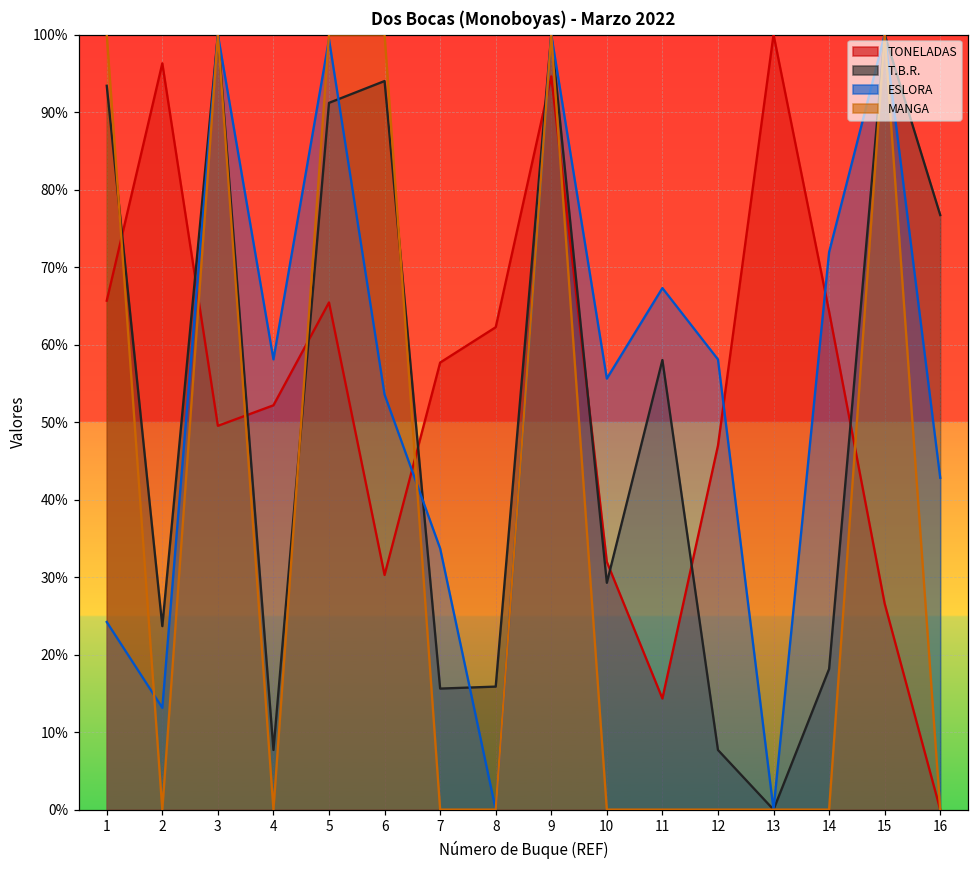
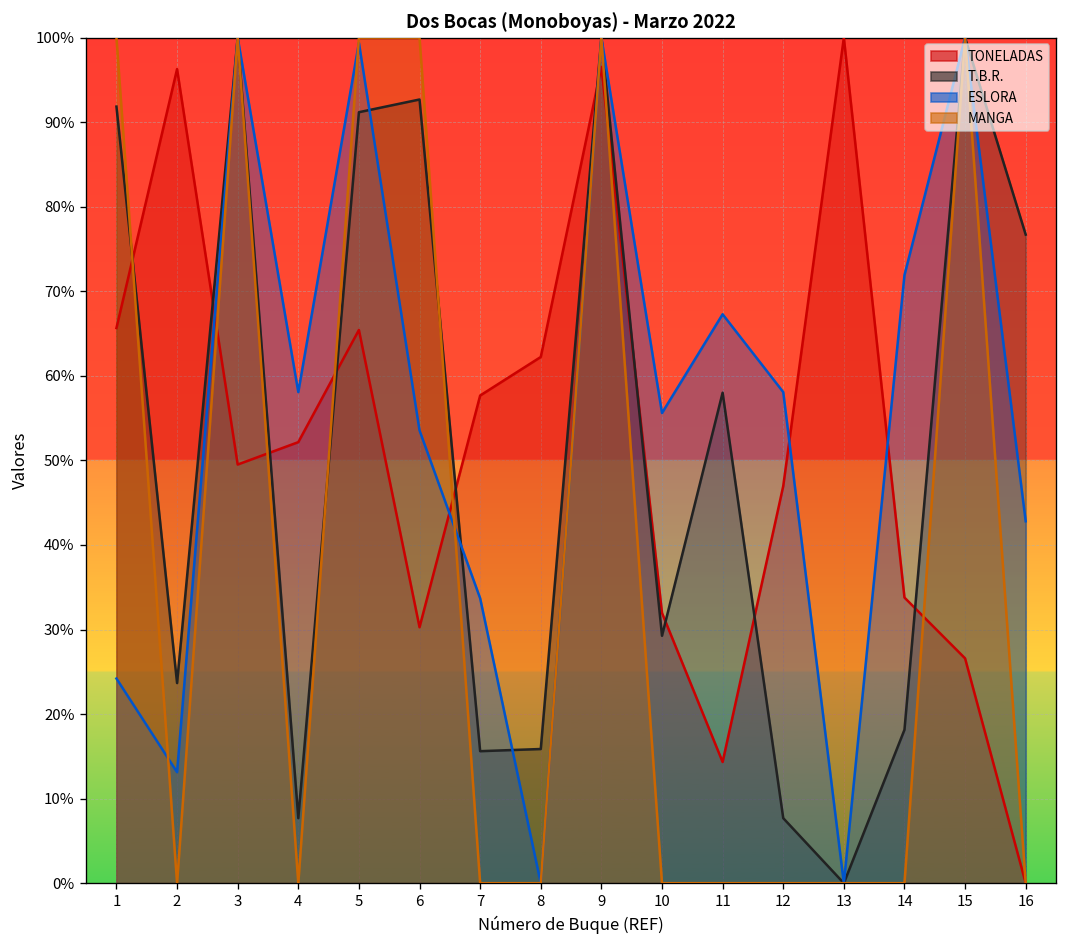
  {
    "TONELADAS": {
      "1": "66%",
      "2": "96%",
      "3": "50%",
      "4": "52%",
      "5": "65%",
      "6": "30%",
      "7": "58%",
      "8": "62%",
-     "9": "95%",
+     "9": "97%",
      "10": "32%",
      "11": "14%",
      "12": "47%",
      "13": "100%",
-     "14": "64%",
+     "14": "34%",
      "15": "27%"
    },
    "T.B.R.": {
-     "1": "93%",
+     "1": "92%",
      "2": "24%",
      "4": "8%",
      "5": "91%",
-     "6": "94%",
+     "6": "93%",
      "7": "16%",
      "8": "16%",
      "10": "29%",
      "11": "58%",
      "12": "8%",
      "14": "18%",
      "16": "77%"
    },
    "ESLORA": {
      "1": "24%",
      "2": "13%",
      "4": "58%",
      "5": "99%",
      "6": "54%",
      "7": "34%",
      "10": "56%",
      "11": "67%",
      "12": "58%",
      "14": "72%",
      "16": "43%"
    },
    "MANGA": {
      "1": "100%",
      "2": "0%",
      "4": "0%",
      "5": "100%",
      "6": "100%",
      "7": "0%",
      "10": "0%",
      "11": "0%",
      "12": "0%",
      "14": "0%"
    }
  }
